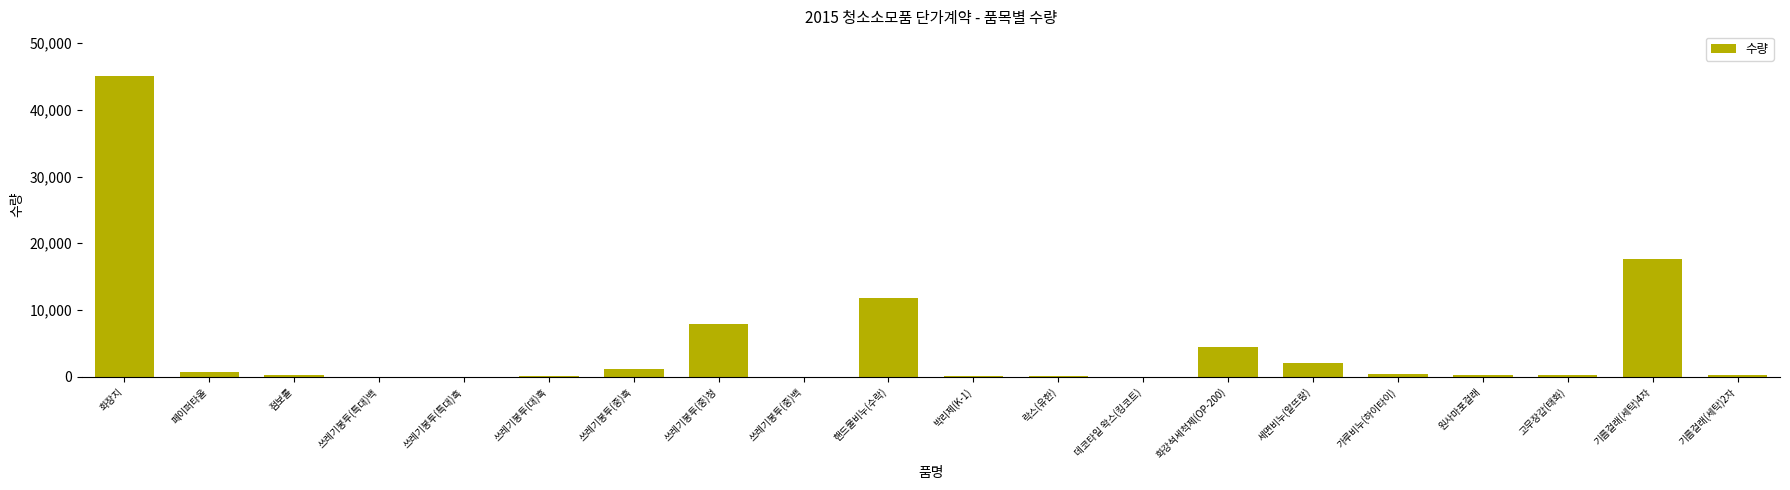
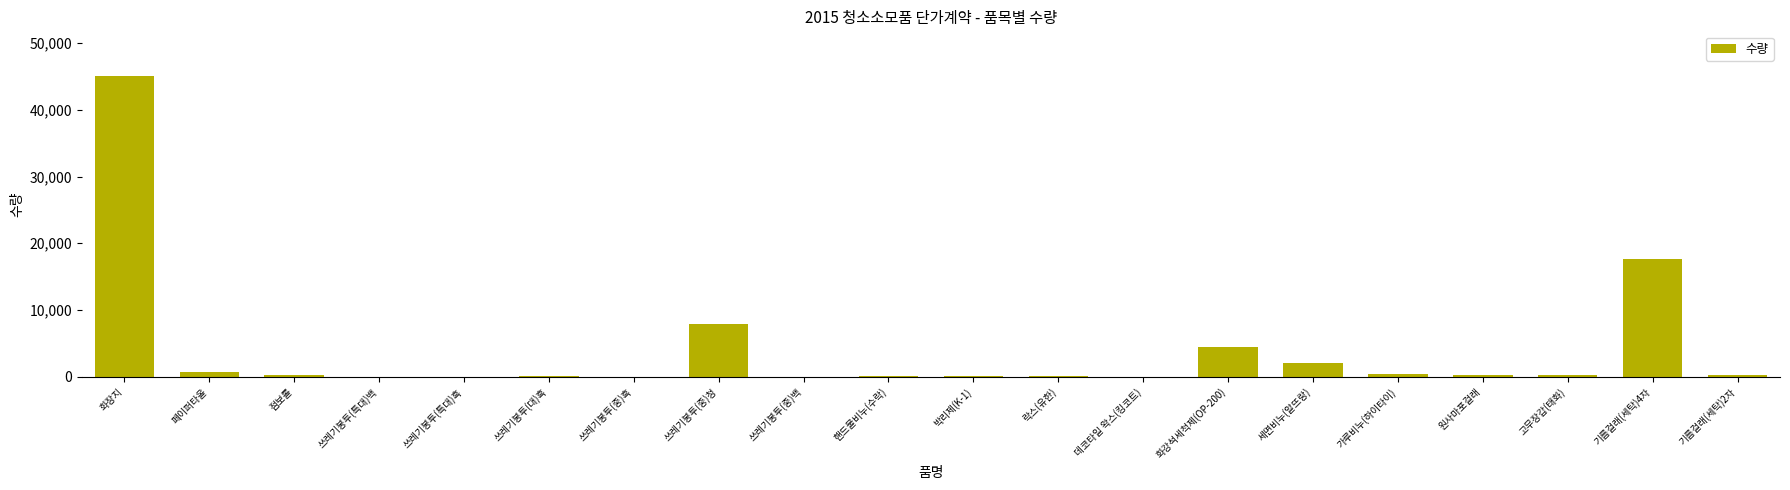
  {
    "화장지": "45,000",
    "페이퍼타올": "1,000",
-   "쓰레기봉투(중)흑": "1,000",
+   "쓰레기봉투(중)흑": "0",
    "쓰레기봉투(중)청": "8,000",
-   "핸드물비누(수락)": "12,000",
+   "핸드물비누(수락)": "0",
    "화강석세척제(OP-200)": "4,000",
    "세면비누(알뜨랑)": "2,000",
    "가루비누(하이타이)": "0",
    "기름걸래(세탁)4자": "18,000"
  }
